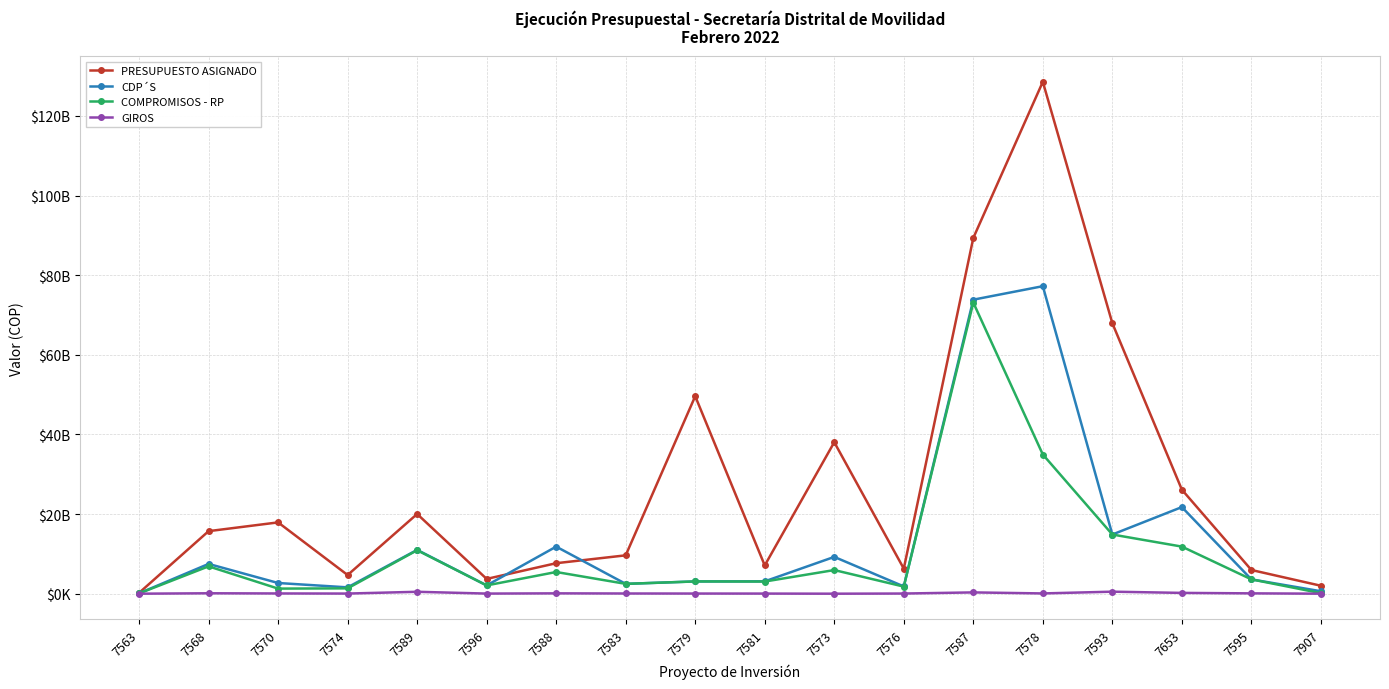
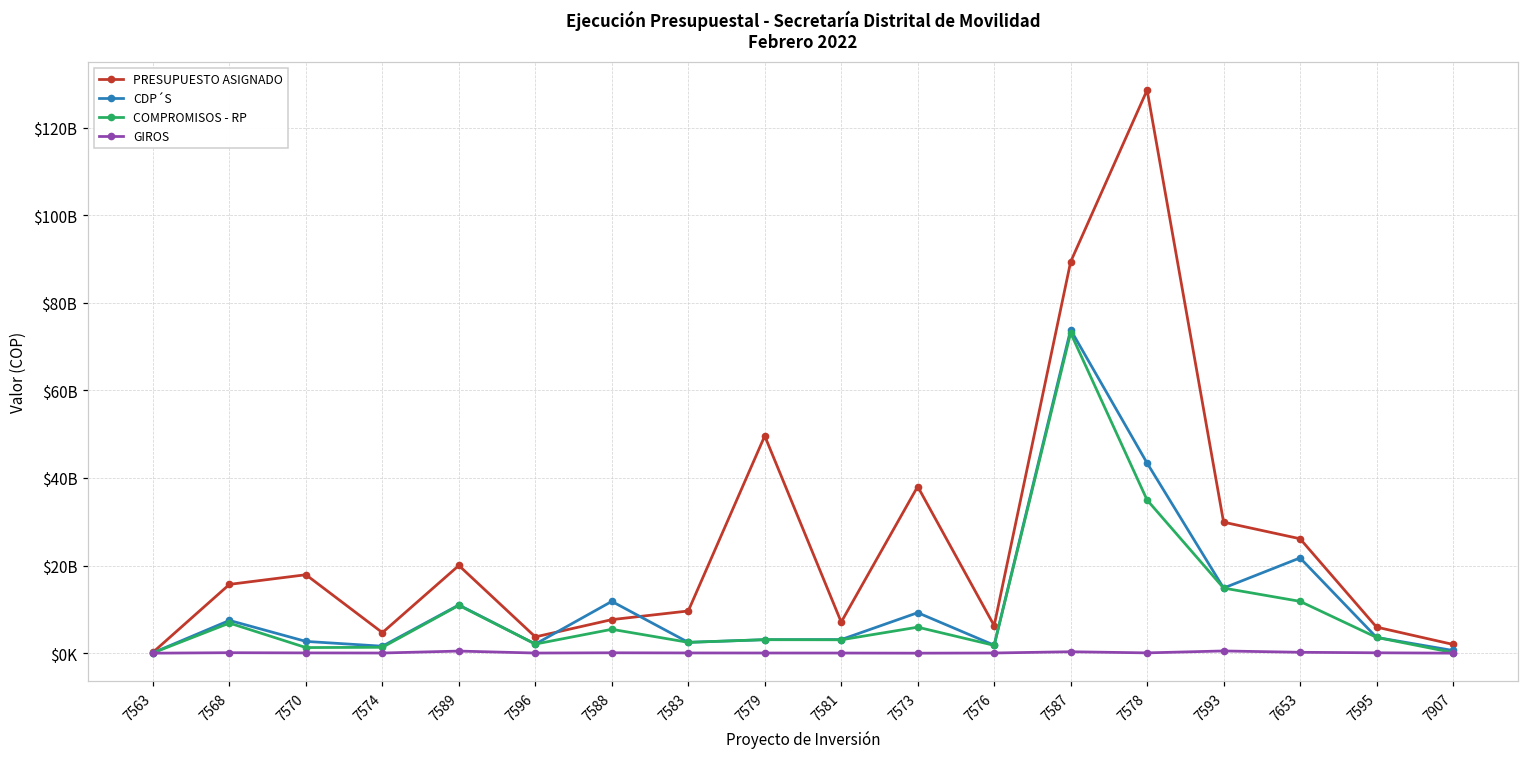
  {
    "PRESUPUESTO ASIGNADO": {
      "7568": "$16000000000",
      "7570": "$18000000000",
      "7574": "$5000000000",
      "7589": "$20000000000",
      "7596": "$4000000000",
      "7588": "$8000000000",
      "7583": "$10000000000",
      "7579": "$50000000000",
      "7581": "$7000000000",
      "7573": "$38000000000",
      "7576": "$6000000000",
      "7587": "$89000000000",
      "7578": "$129000000000",
-     "7593": "$68000000000",
+     "7593": "$30000000000",
      "7653": "$26000000000",
      "7595": "$6000000000",
      "7907": "$2000000000"
    },
    "CDP´S": {
      "7570": "$3000000000",
      "7588": "$12000000000",
      "7573": "$9000000000",
      "7587": "$74000000000",
-     "7578": "$77000000000",
+     "7578": "$43000000000",
      "7653": "$22000000000"
    },
    "COMPROMISOS - RP": {
      "7570": "$1000000000",
      "7588": "$5000000000",
      "7573": "$6000000000",
      "7587": "$73000000000",
      "7578": "$35000000000",
      "7653": "$12000000000"
    },
    "GIROS": {
      "7568": "$0",
      "7570": "$0",
      "7574": "$0",
      "7589": "$0",
      "7596": "$0",
      "7588": "$0",
      "7583": "$0",
      "7579": "$0",
      "7581": "$0",
      "7573": "$0",
      "7576": "$0",
      "7587": "$0",
      "7578": "$0",
      "7593": "$1000000000",
      "7653": "$0",
      "7595": "$0"
    }
  }
